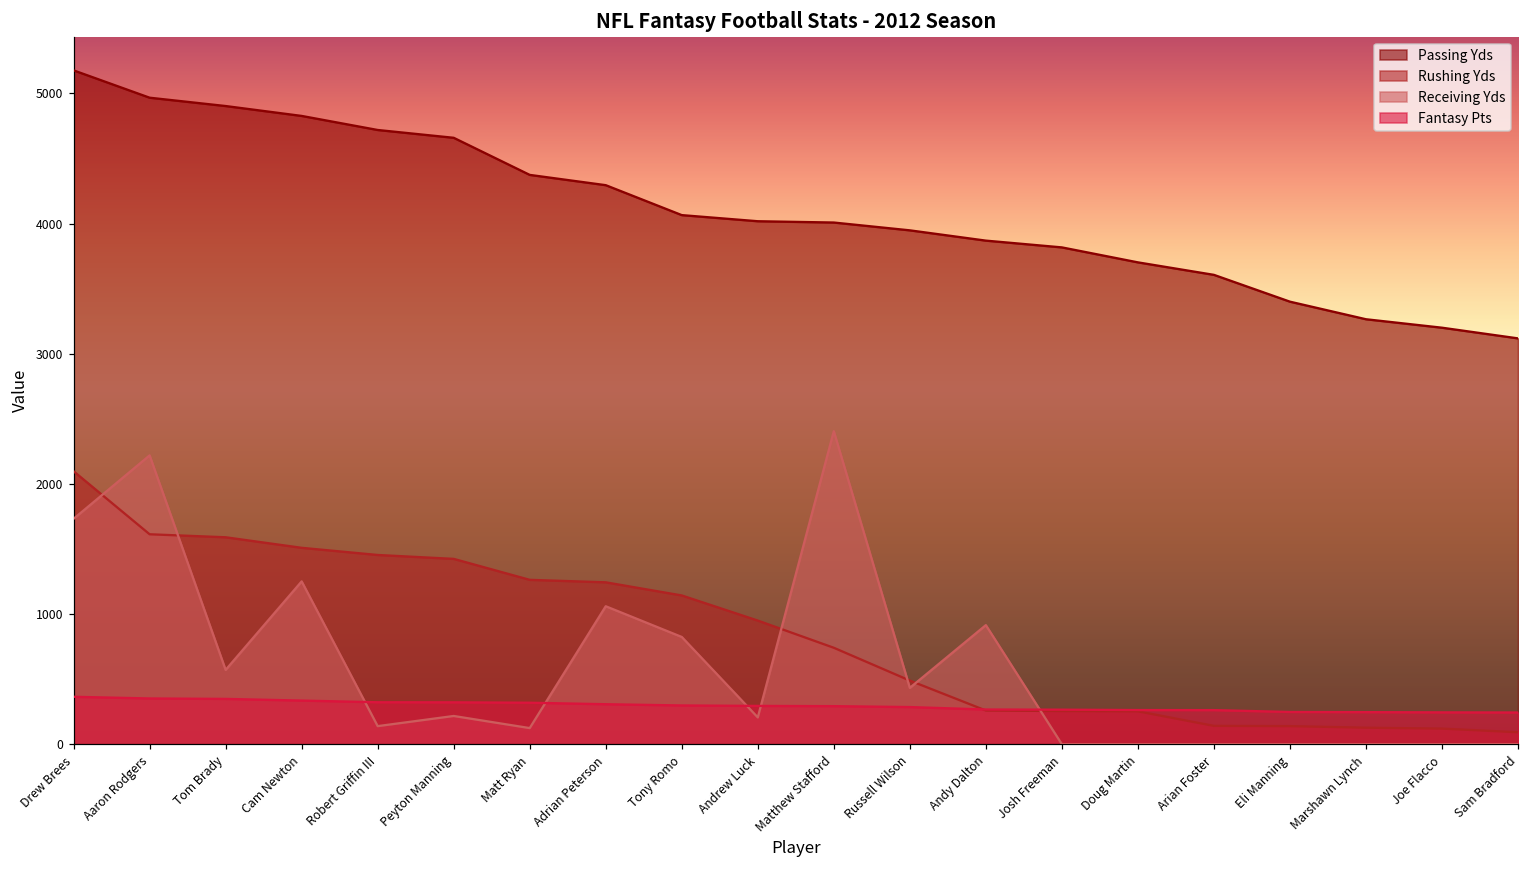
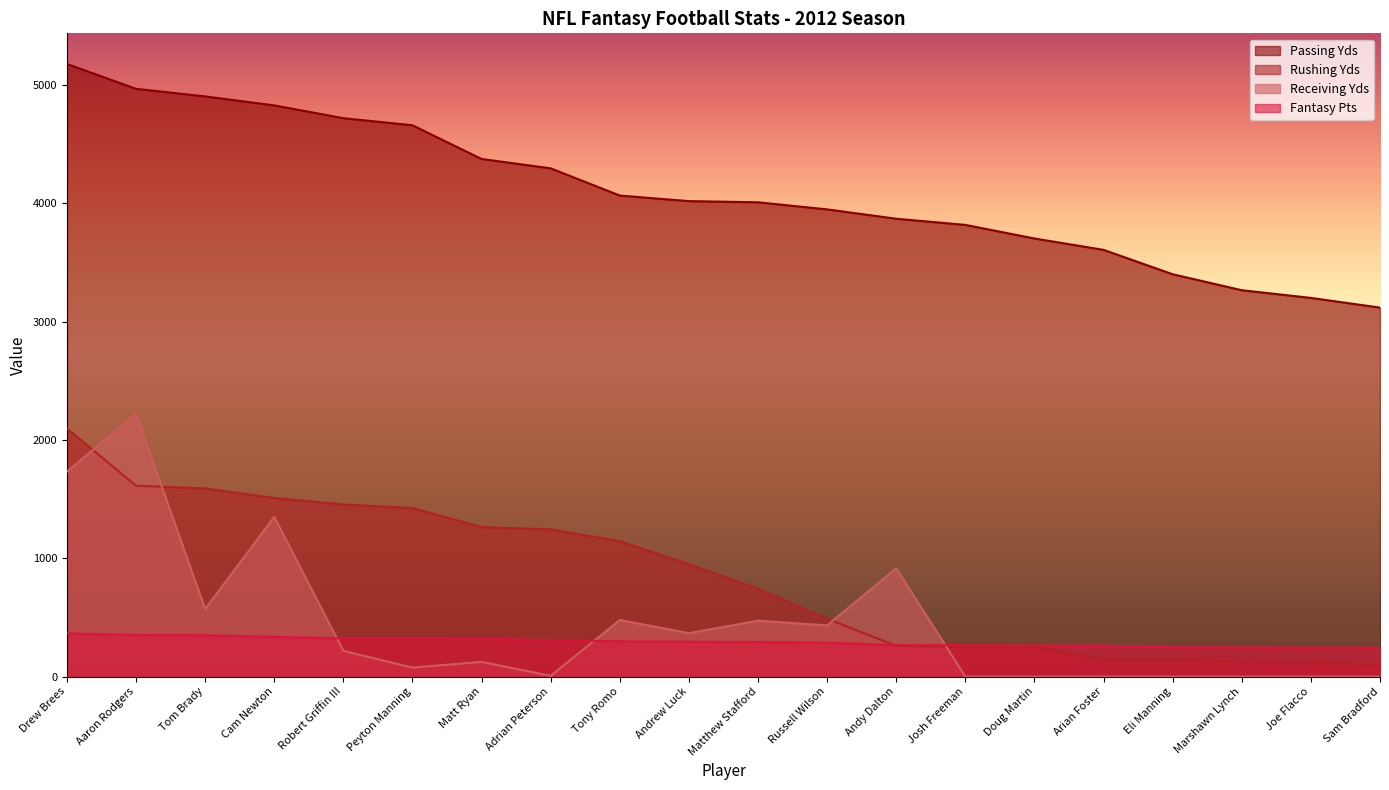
  {
    "Receiving Yds": {
      "Drew Brees": 1730,
      "Aaron Rodgers": 2220,
      "Tom Brady": 570,
-     "Cam Newton": 1250,
-     "Robert Griffin III": 140,
-     "Peyton Manning": 220,
+     "Cam Newton": 1350,
+     "Robert Griffin III": 220,
+     "Peyton Manning": 80,
      "Matt Ryan": 120,
-     "Adrian Peterson": 1060,
-     "Tony Romo": 820,
-     "Andrew Luck": 210,
-     "Matthew Stafford": 2410,
+     "Adrian Peterson": 10,
+     "Tony Romo": 480,
+     "Andrew Luck": 370,
+     "Matthew Stafford": 470,
      "Russell Wilson": 430,
      "Andy Dalton": 920,
      "Josh Freeman": 0,
      "Doug Martin": 0,
      "Arian Foster": 0,
      "Eli Manning": 0,
      "Marshawn Lynch": 0,
      "Joe Flacco": 0,
      "Sam Bradford": 0
    }
  }
